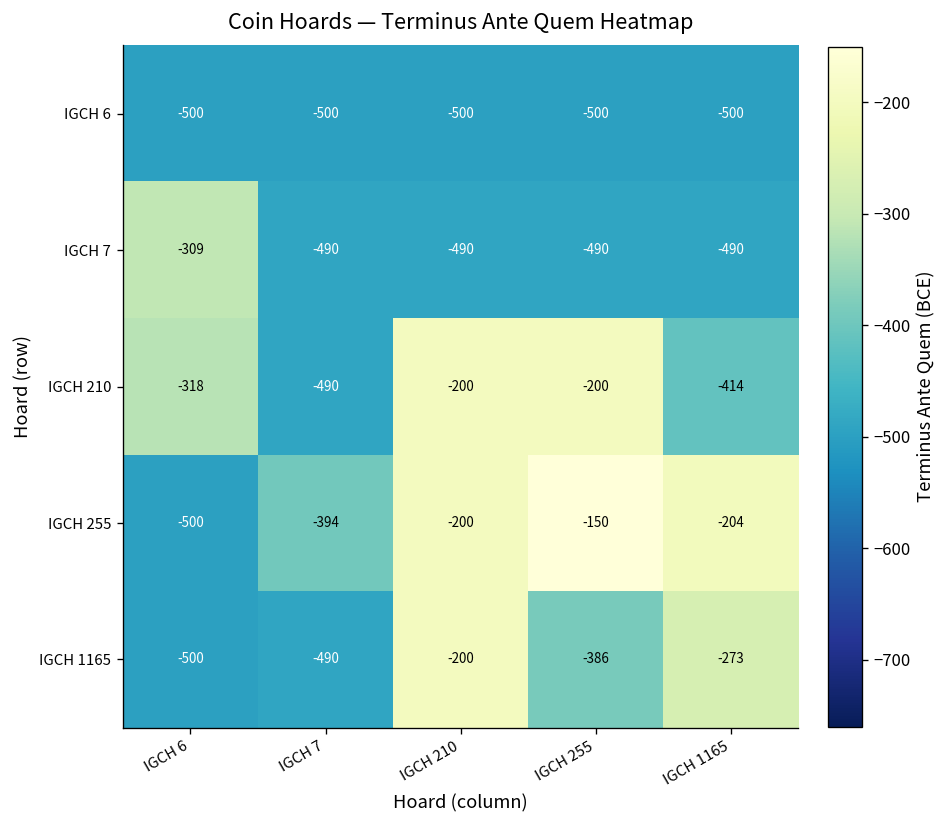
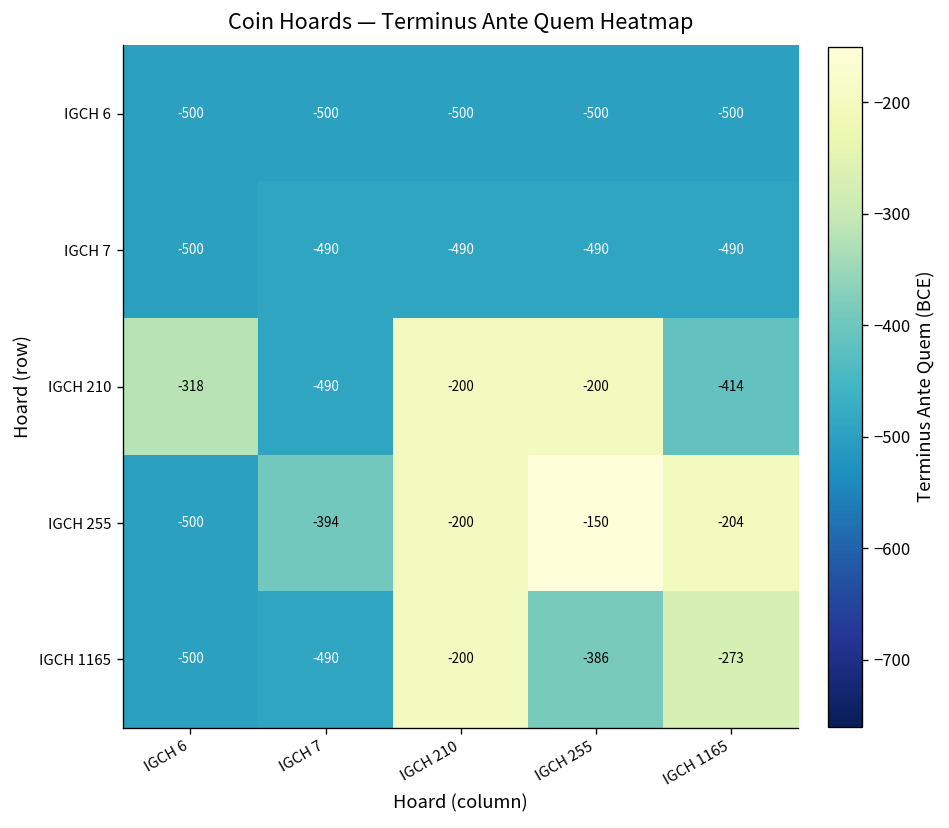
  {
    "IGCH 6": {
      "IGCH 6": -500,
      "IGCH 7": -500,
      "IGCH 210": -500,
      "IGCH 255": -500,
      "IGCH 1165": -500
    },
    "IGCH 7": {
-     "IGCH 6": -309,
+     "IGCH 6": -500,
      "IGCH 7": -490,
      "IGCH 210": -490,
      "IGCH 255": -490,
      "IGCH 1165": -490
    },
    "IGCH 210": {
      "IGCH 6": -318,
      "IGCH 7": -490,
      "IGCH 210": -200,
      "IGCH 255": -200,
      "IGCH 1165": -414
    },
    "IGCH 255": {
      "IGCH 6": -500,
      "IGCH 7": -394,
      "IGCH 210": -200,
      "IGCH 255": -150,
      "IGCH 1165": -204
    },
    "IGCH 1165": {
      "IGCH 6": -500,
      "IGCH 7": -490,
      "IGCH 210": -200,
      "IGCH 255": -386,
      "IGCH 1165": -273
    }
  }
